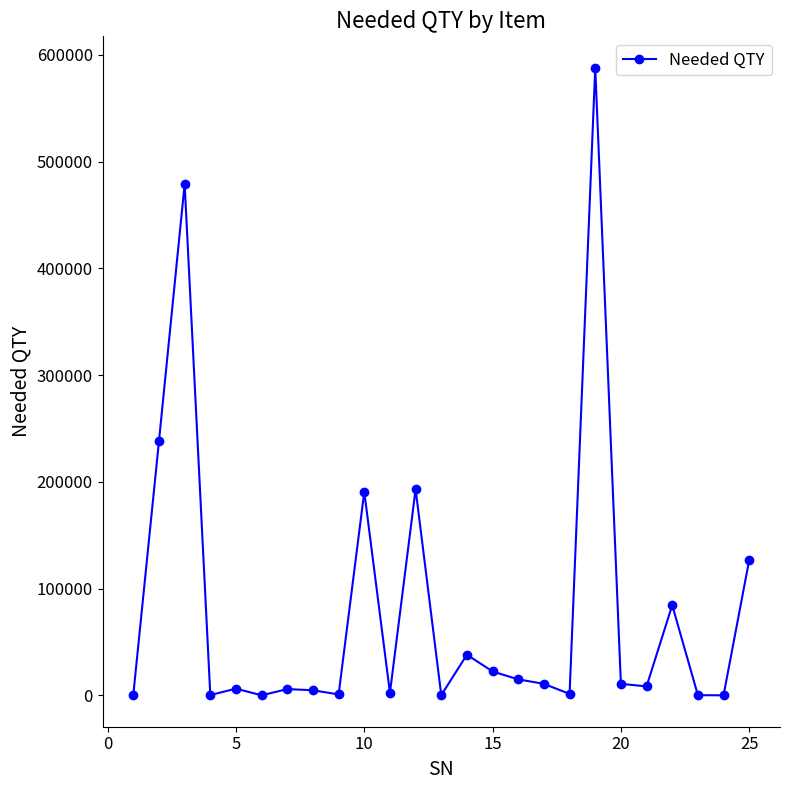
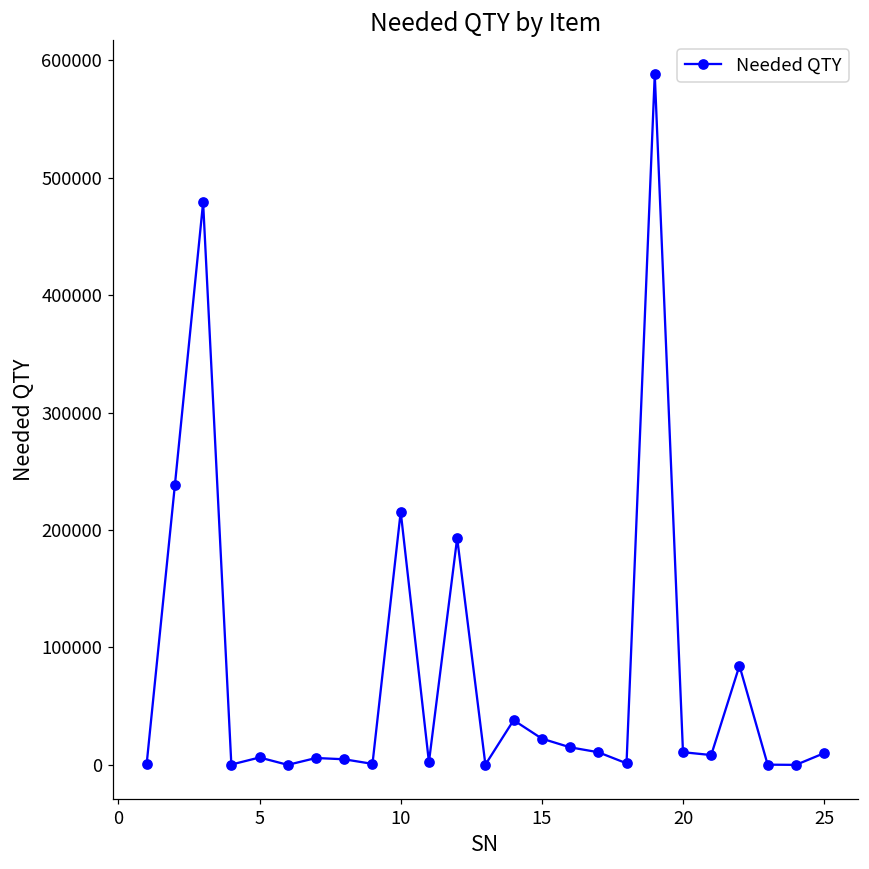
  {
    "5": 6000,
-   "10": 191000,
+   "10": 216000,
    "15": 22000,
    "20": 11000,
-   "25": 127000
+   "25": 10000
  }
